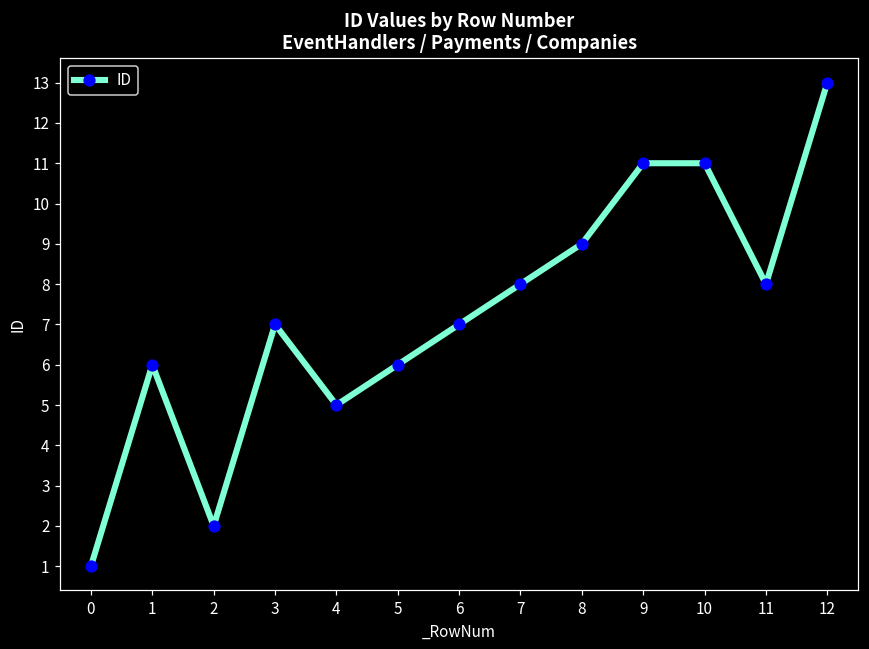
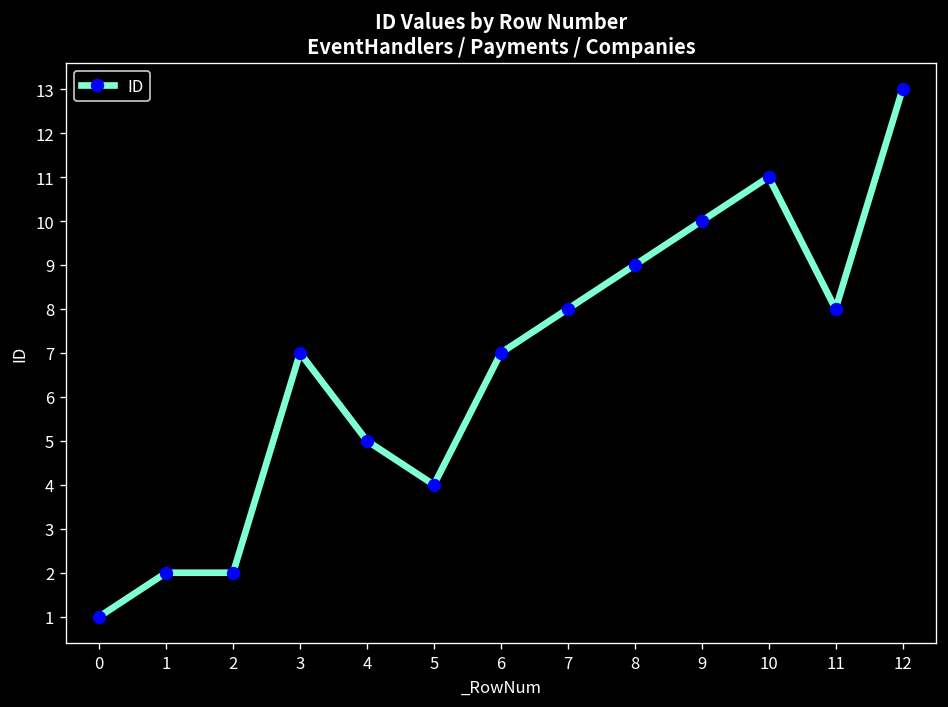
  {
    "0": 1,
-   "1": 6,
+   "1": 2,
    "2": 2,
    "3": 7,
    "4": 5,
-   "5": 6,
+   "5": 4,
    "6": 7,
    "7": 8,
    "8": 9,
-   "9": 11,
+   "9": 10,
    "10": 11,
    "11": 8,
    "12": 13
  }
